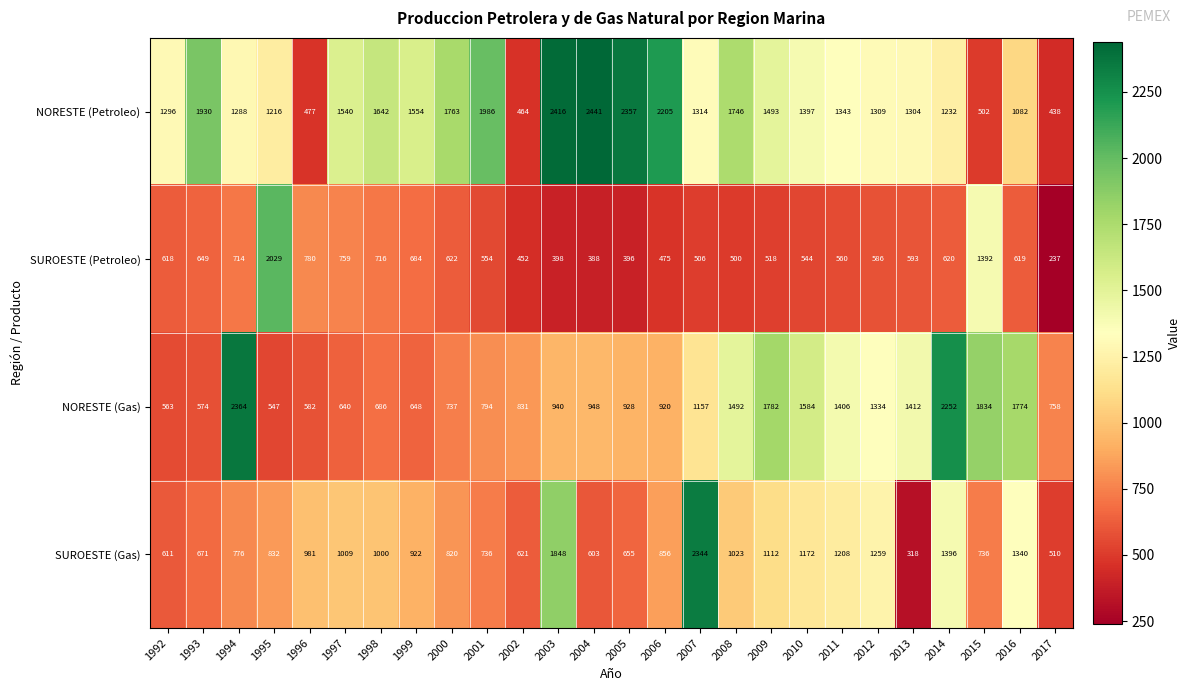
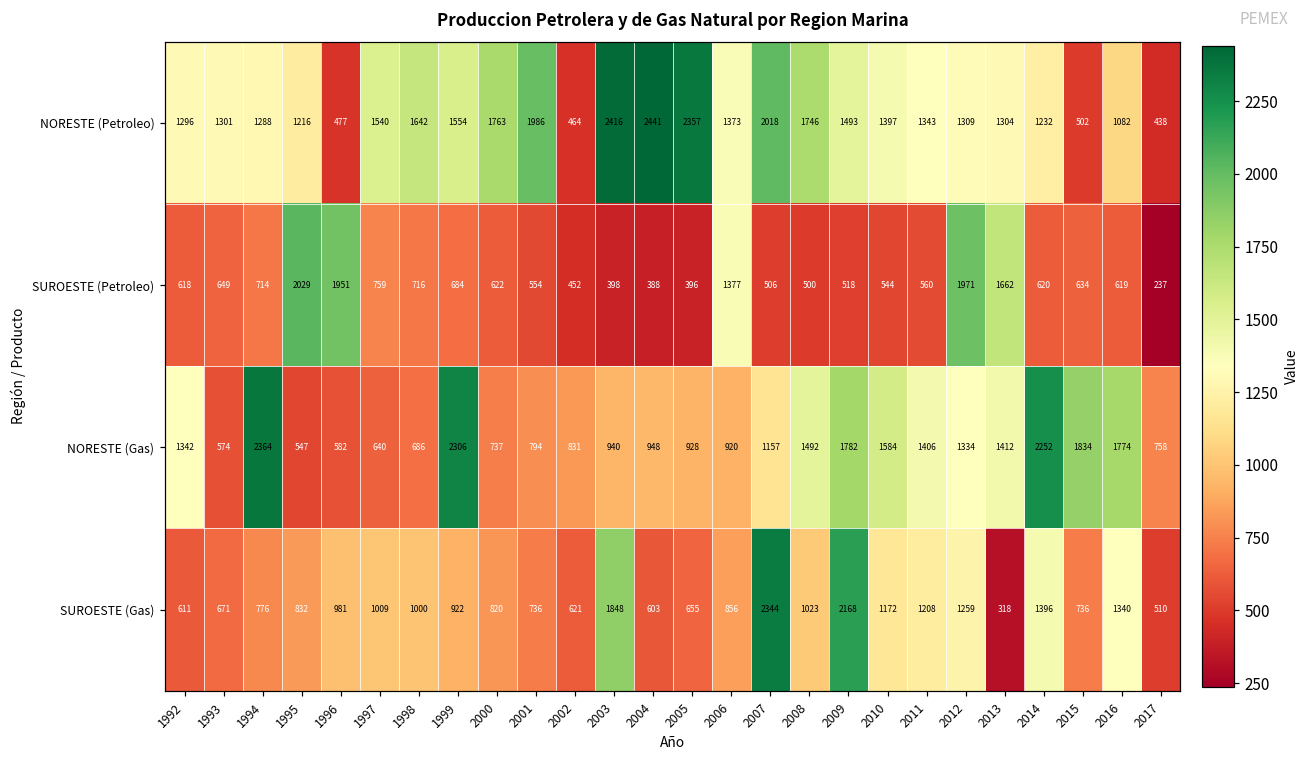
  {
    "NORESTE (Petroleo)": {
      "1992": 1296,
-     "1993": 1930,
+     "1993": 1301,
      "1994": 1288,
      "1995": 1216,
      "1996": 477,
      "1997": 1540,
      "1998": 1642,
      "1999": 1554,
      "2000": 1763,
      "2001": 1986,
      "2002": 464,
      "2003": 2416,
      "2004": 2441,
      "2005": 2357,
-     "2006": 2205,
-     "2007": 1314,
+     "2006": 1373,
+     "2007": 2018,
      "2008": 1746,
      "2009": 1493,
      "2010": 1397,
      "2011": 1343,
      "2012": 1309,
      "2013": 1304,
      "2014": 1232,
      "2015": 502,
      "2016": 1082,
      "2017": 438
    },
    "SUROESTE (Petroleo)": {
      "1992": 618,
      "1993": 649,
      "1994": 714,
      "1995": 2029,
-     "1996": 780,
+     "1996": 1951,
      "1997": 759,
      "1998": 716,
      "1999": 684,
      "2000": 622,
      "2001": 554,
      "2002": 452,
      "2003": 398,
      "2004": 388,
      "2005": 396,
-     "2006": 475,
+     "2006": 1377,
      "2007": 506,
      "2008": 500,
      "2009": 518,
      "2010": 544,
      "2011": 560,
-     "2012": 586,
-     "2013": 593,
+     "2012": 1971,
+     "2013": 1662,
      "2014": 620,
-     "2015": 1392,
+     "2015": 634,
      "2016": 619,
      "2017": 237
    },
    "NORESTE (Gas)": {
-     "1992": 563,
+     "1992": 1342,
      "1993": 574,
      "1994": 2364,
      "1995": 547,
      "1996": 582,
      "1997": 640,
      "1998": 686,
-     "1999": 648,
+     "1999": 2306,
      "2000": 737,
      "2001": 794,
      "2002": 831,
      "2003": 940,
      "2004": 948,
      "2005": 928,
      "2006": 920,
      "2007": 1157,
      "2008": 1492,
      "2009": 1782,
      "2010": 1584,
      "2011": 1406,
      "2012": 1334,
      "2013": 1412,
      "2014": 2252,
      "2015": 1834,
      "2016": 1774,
      "2017": 758
    },
    "SUROESTE (Gas)": {
      "1992": 611,
      "1993": 671,
      "1994": 776,
      "1995": 832,
      "1996": 981,
      "1997": 1009,
      "1998": 1000,
      "1999": 922,
      "2000": 820,
      "2001": 736,
      "2002": 621,
      "2003": 1848,
      "2004": 603,
      "2005": 655,
      "2006": 856,
      "2007": 2344,
      "2008": 1023,
-     "2009": 1112,
+     "2009": 2168,
      "2010": 1172,
      "2011": 1208,
      "2012": 1259,
      "2013": 318,
      "2014": 1396,
      "2015": 736,
      "2016": 1340,
      "2017": 510
    }
  }
